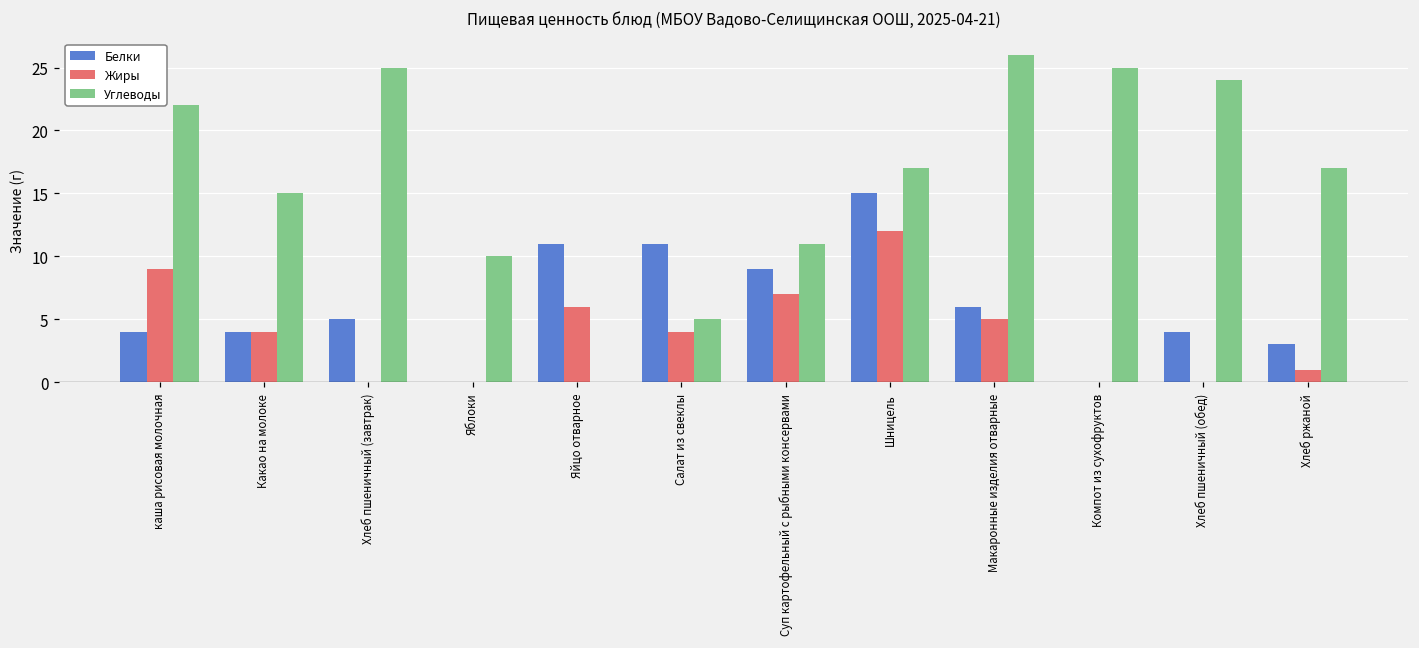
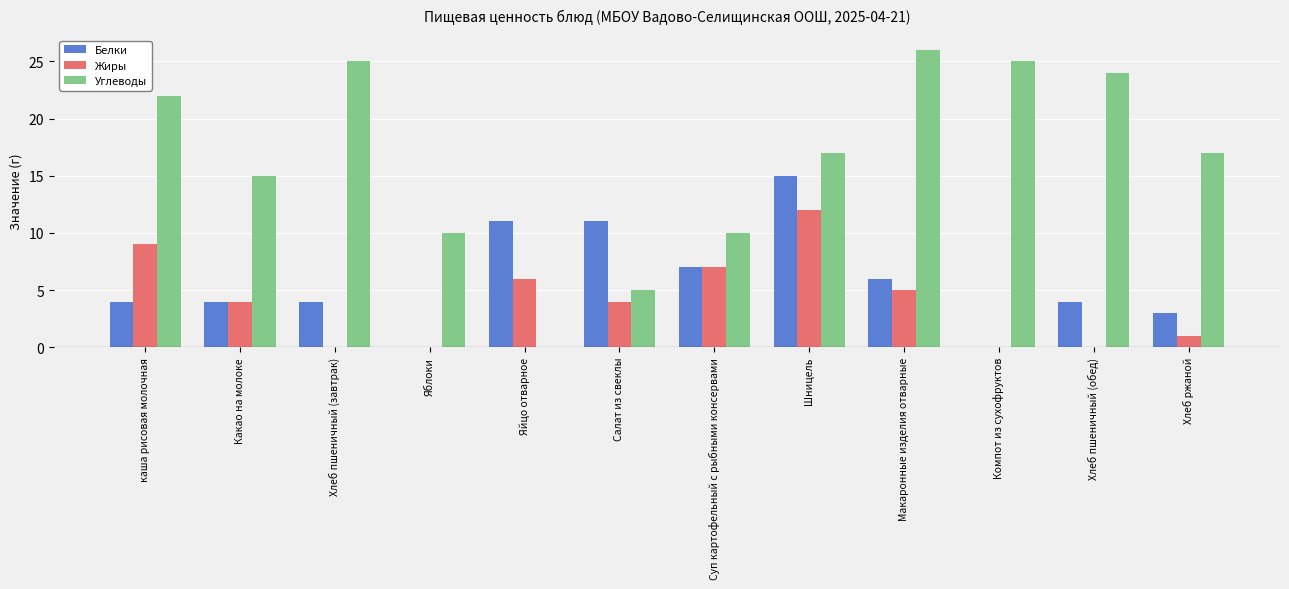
  {
    "Белки": {
      "каша рисовая молочная": 4,
      "Какао на молоке": 4,
-     "Хлеб пшеничный (завтрак)": 5,
+     "Хлеб пшеничный (завтрак)": 4,
      "Яблоки": 0,
      "Яйцо отварное": 11,
      "Салат из свеклы": 11,
-     "Суп картофельный с рыбными консервами": 9,
+     "Суп картофельный с рыбными консервами": 7,
      "Шницель": 15,
      "Макаронные изделия отварные": 6,
      "Компот из сухофруктов": 0,
      "Хлеб пшеничный (обед)": 4,
      "Хлеб ржаной": 3
    },
    "Жиры": {
      "каша рисовая молочная": 9,
      "Какао на молоке": 4,
      "Хлеб пшеничный (завтрак)": 0,
      "Яблоки": 0,
      "Яйцо отварное": 6,
      "Салат из свеклы": 4,
      "Суп картофельный с рыбными консервами": 7,
      "Шницель": 12,
      "Макаронные изделия отварные": 5,
      "Компот из сухофруктов": 0,
      "Хлеб пшеничный (обед)": 0,
      "Хлеб ржаной": 1
    },
    "Углеводы": {
      "каша рисовая молочная": 22,
      "Какао на молоке": 15,
      "Хлеб пшеничный (завтрак)": 25,
      "Яблоки": 10,
      "Яйцо отварное": 0,
      "Салат из свеклы": 5,
-     "Суп картофельный с рыбными консервами": 11,
+     "Суп картофельный с рыбными консервами": 10,
      "Шницель": 17,
      "Макаронные изделия отварные": 26,
      "Компот из сухофруктов": 25,
      "Хлеб пшеничный (обед)": 24,
      "Хлеб ржаной": 17
    }
  }
